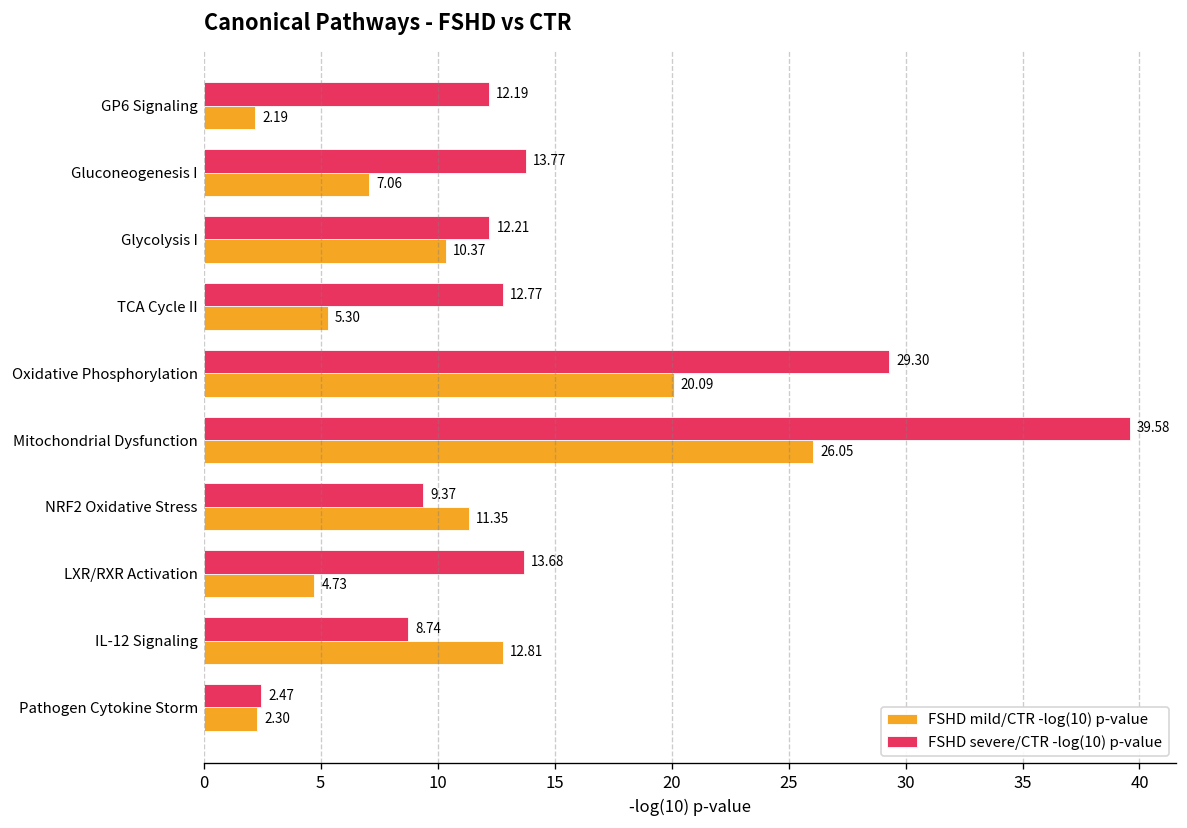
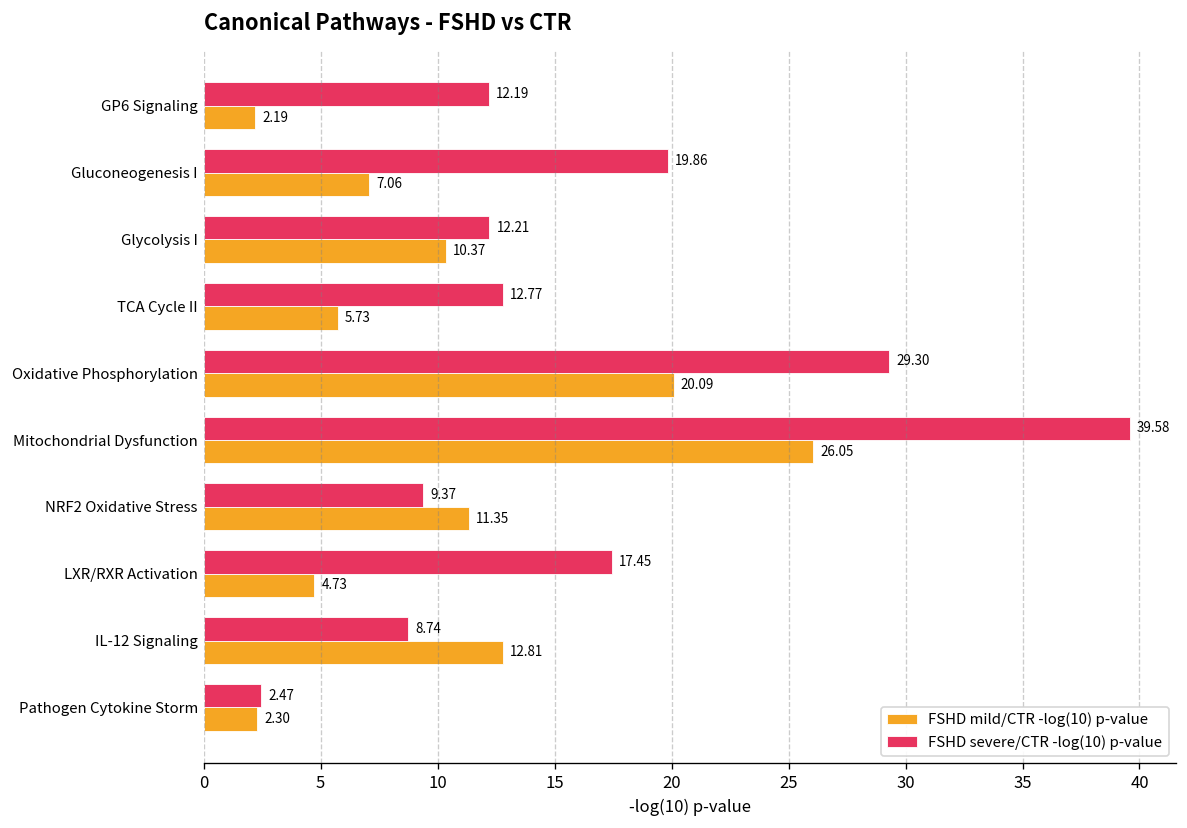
  {
    "FSHD mild/CTR -log(10) p-value": {
      "GP6 Signaling": 2.19,
      "Gluconeogenesis I": 7.06,
      "Glycolysis I": 10.37,
-     "TCA Cycle II": 5.30,
+     "TCA Cycle II": 5.73,
      "Oxidative Phosphorylation": 20.09,
      "Mitochondrial Dysfunction": 26.05,
      "NRF2 Oxidative Stress": 11.35,
      "LXR/RXR Activation": 4.73,
      "IL-12 Signaling": 12.81,
      "Pathogen Cytokine Storm": 2.30
    },
    "FSHD severe/CTR -log(10) p-value": {
      "GP6 Signaling": 12.19,
-     "Gluconeogenesis I": 13.77,
+     "Gluconeogenesis I": 19.86,
      "Glycolysis I": 12.21,
      "TCA Cycle II": 12.77,
      "Oxidative Phosphorylation": 29.30,
      "Mitochondrial Dysfunction": 39.58,
      "NRF2 Oxidative Stress": 9.37,
-     "LXR/RXR Activation": 13.68,
+     "LXR/RXR Activation": 17.45,
      "IL-12 Signaling": 8.74,
      "Pathogen Cytokine Storm": 2.47
    }
  }
